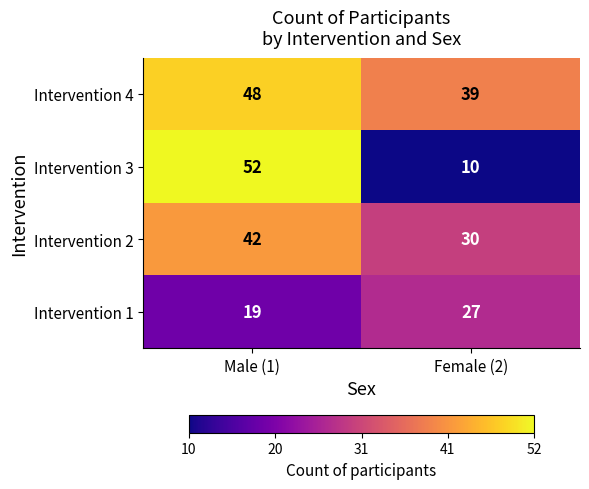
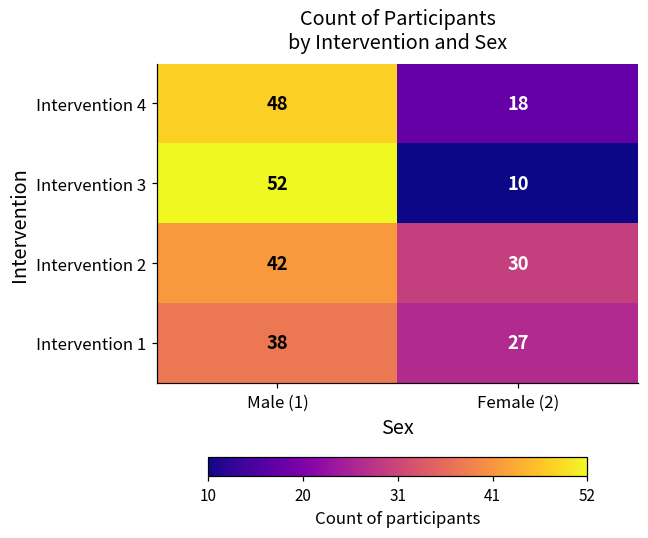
  {
    "Intervention 4": {
      "Male (1)": 48,
-     "Female (2)": 39
+     "Female (2)": 18
    },
    "Intervention 3": {
      "Male (1)": 52,
      "Female (2)": 10
    },
    "Intervention 2": {
      "Male (1)": 42,
      "Female (2)": 30
    },
    "Intervention 1": {
-     "Male (1)": 19,
+     "Male (1)": 38,
      "Female (2)": 27
    }
  }
